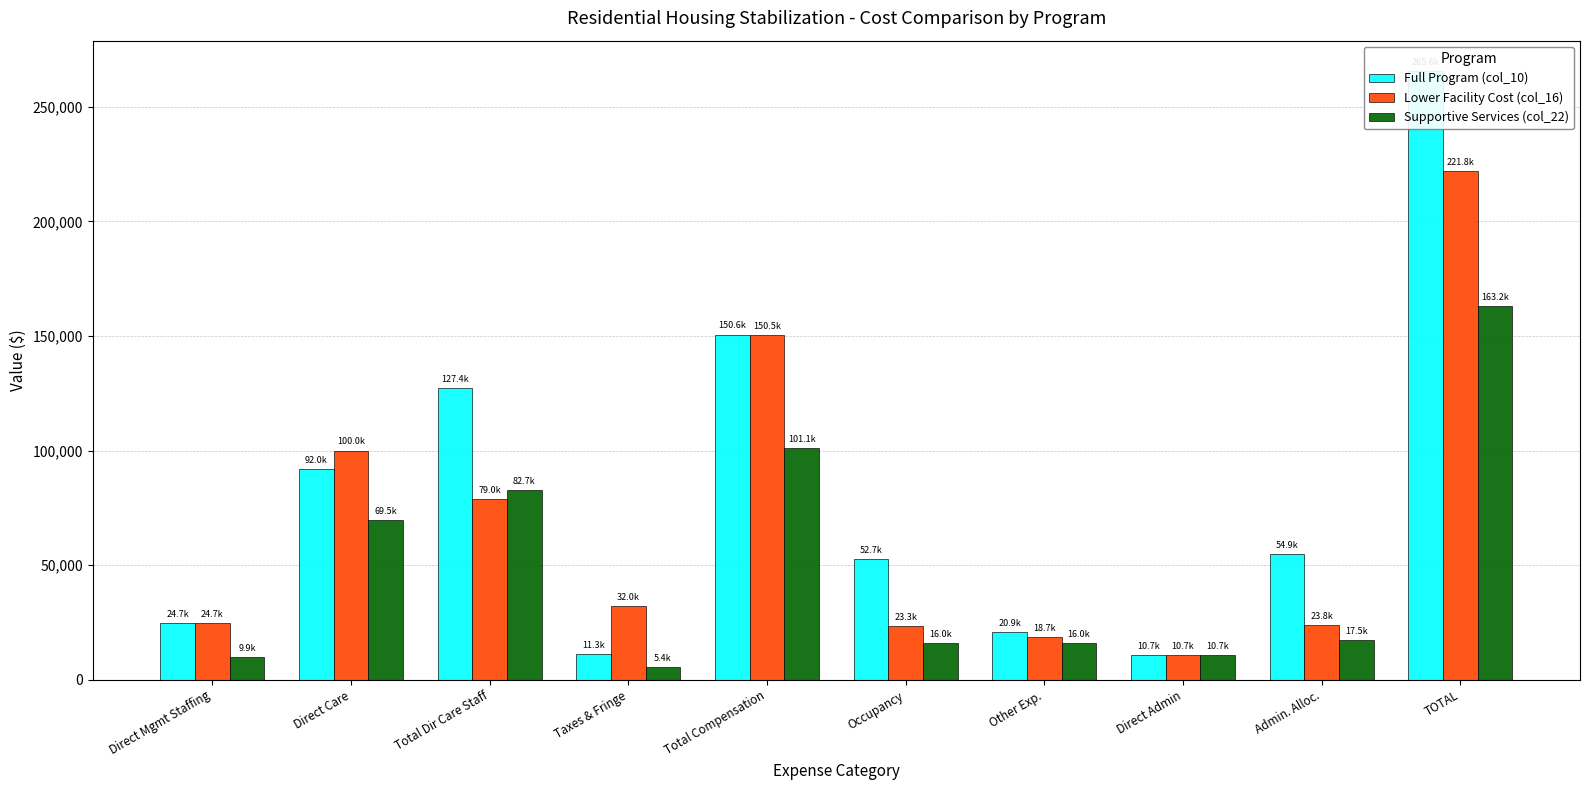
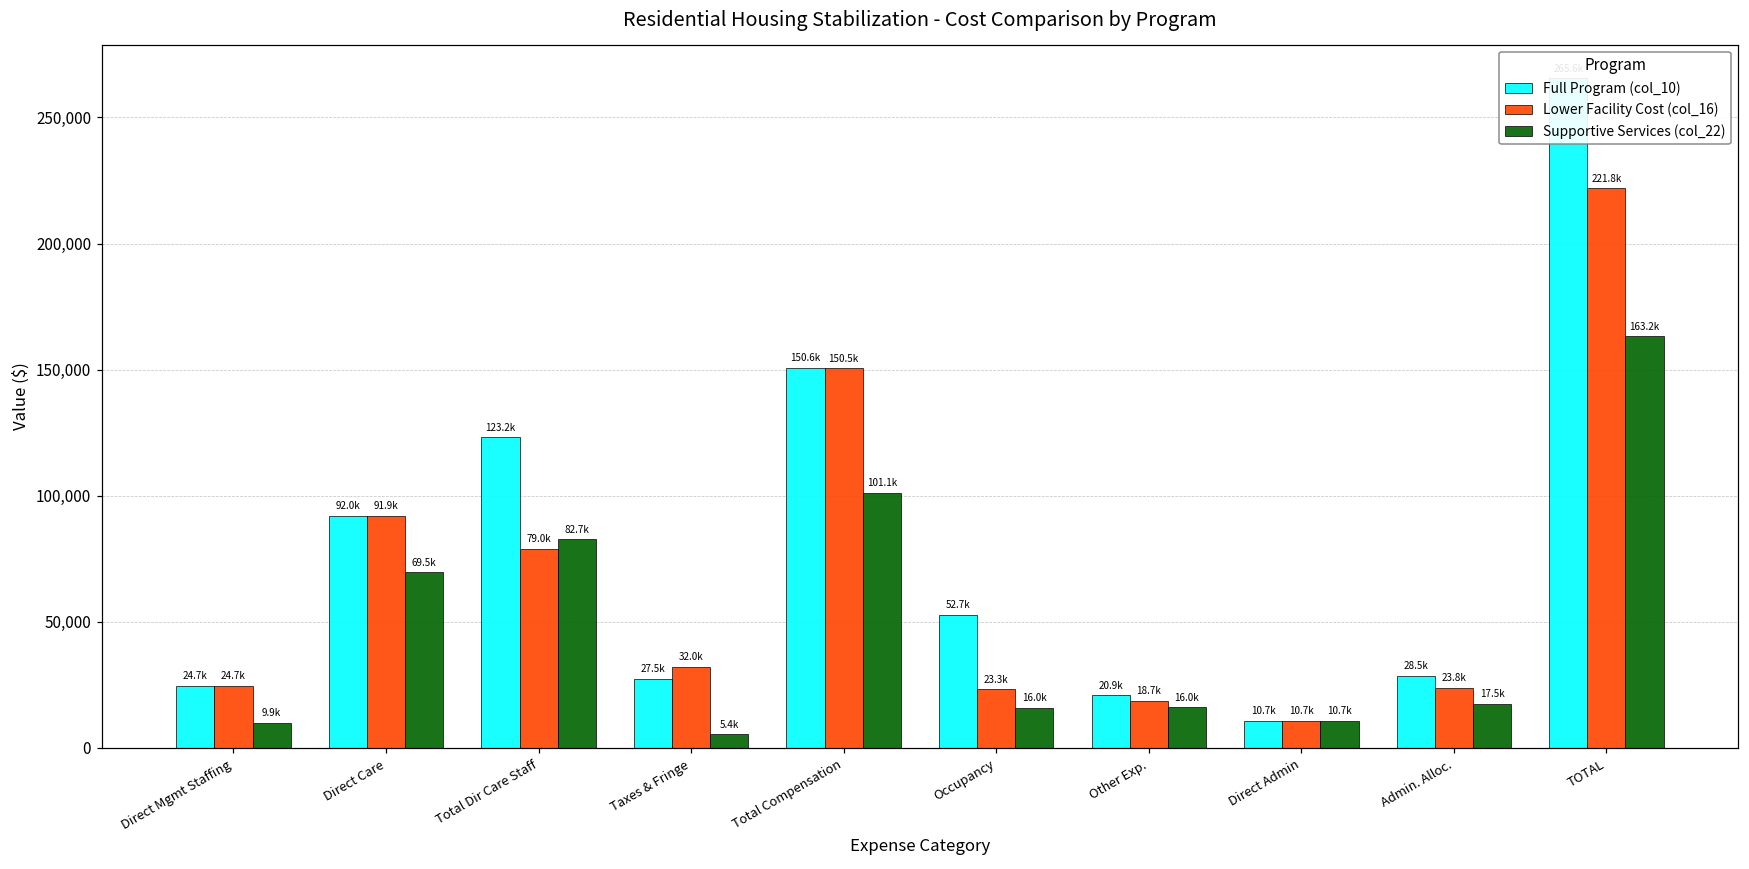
  {
    "Full Program (col_10)": {
      "Direct Mgmt Staffing": "24.7k",
      "Direct Care": "92.0k",
-     "Total Dir Care Staff": "127.4k",
-     "Taxes & Fringe": "11.3k",
+     "Total Dir Care Staff": "123.2k",
+     "Taxes & Fringe": "27.5k",
      "Total Compensation": "150.6k",
      "Occupancy": "52.7k",
      "Other Exp.": "20.9k",
      "Direct Admin": "10.7k",
-     "Admin. Alloc.": "54.9k"
+     "Admin. Alloc.": "28.5k"
    },
    "Lower Facility Cost (col_16)": {
      "Direct Mgmt Staffing": "24.7k",
-     "Direct Care": "100.0k",
+     "Direct Care": "91.9k",
      "Total Dir Care Staff": "79.0k",
      "Taxes & Fringe": "32.0k",
      "Total Compensation": "150.5k",
      "Occupancy": "23.3k",
      "Other Exp.": "18.7k",
      "Direct Admin": "10.7k",
      "Admin. Alloc.": "23.8k",
      "TOTAL": "221.8k"
    },
    "Supportive Services (col_22)": {
      "Direct Mgmt Staffing": "9.9k",
      "Direct Care": "69.5k",
      "Total Dir Care Staff": "82.7k",
      "Taxes & Fringe": "5.4k",
      "Total Compensation": "101.1k",
      "Occupancy": "16.0k",
      "Other Exp.": "16.0k",
      "Direct Admin": "10.7k",
      "Admin. Alloc.": "17.5k",
      "TOTAL": "163.2k"
    }
  }
